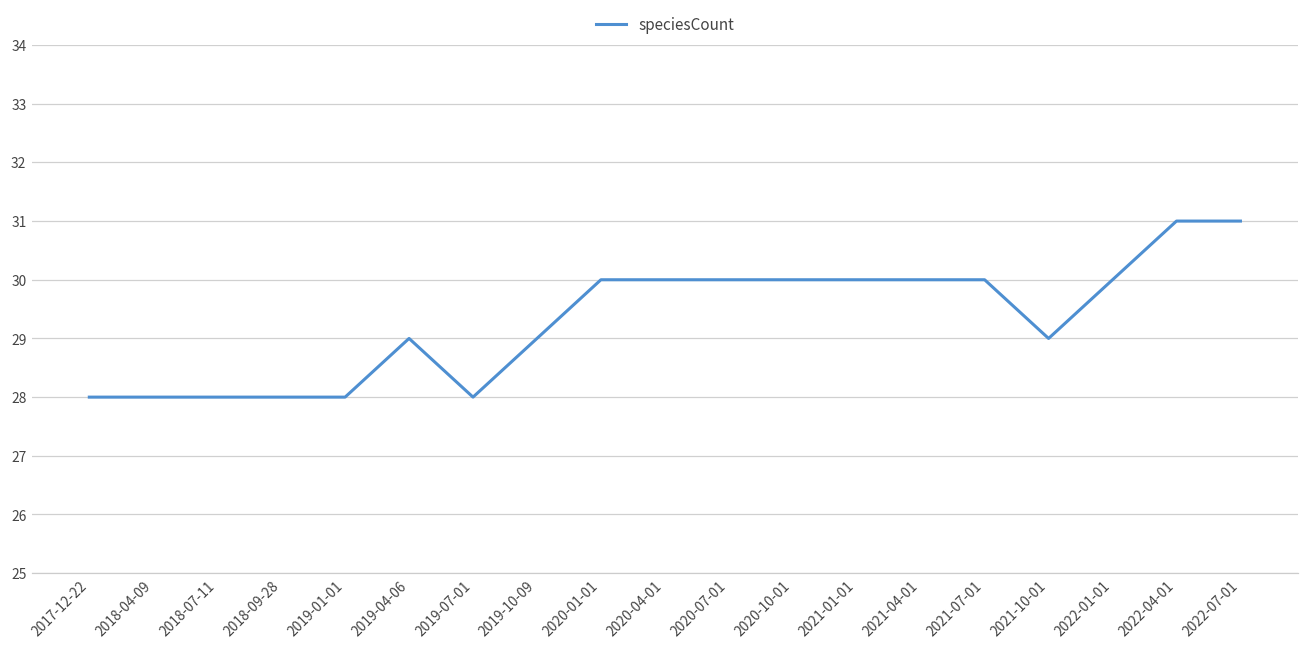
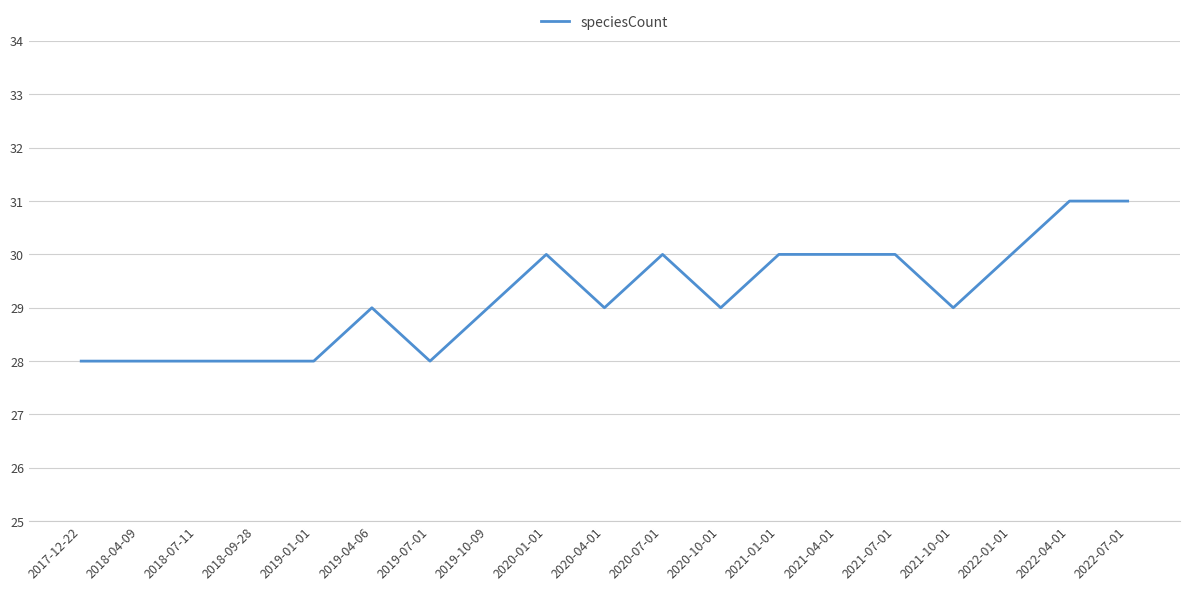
  {
    "2017-12-22": 28,
    "2018-04-09": 28,
    "2018-07-11": 28,
    "2018-09-28": 28,
    "2019-01-01": 28,
    "2019-04-06": 29,
    "2019-07-01": 28,
    "2019-10-09": 29,
    "2020-01-01": 30,
-   "2020-04-01": 30,
+   "2020-04-01": 29,
    "2020-07-01": 30,
-   "2020-10-01": 30,
+   "2020-10-01": 29,
    "2021-01-01": 30,
    "2021-04-01": 30,
    "2021-07-01": 30,
    "2021-10-01": 29,
    "2022-01-01": 30,
    "2022-04-01": 31,
    "2022-07-01": 31
  }
